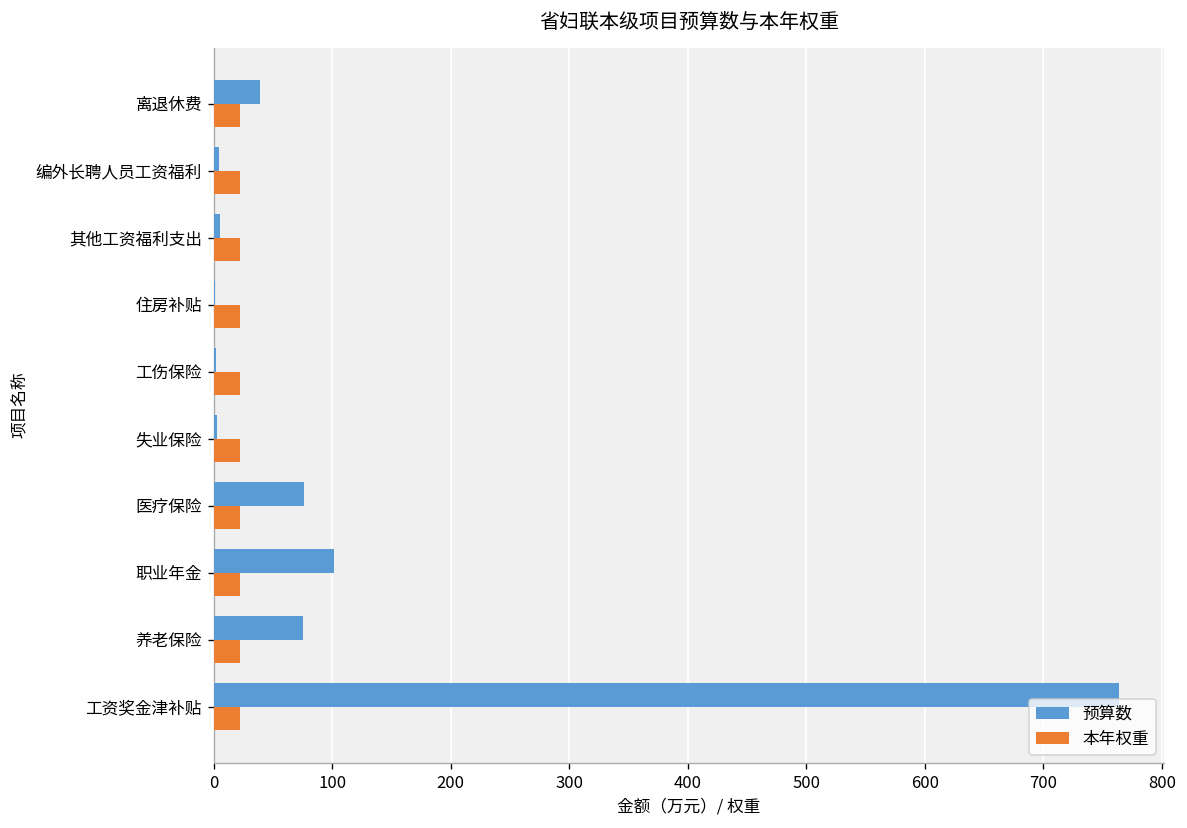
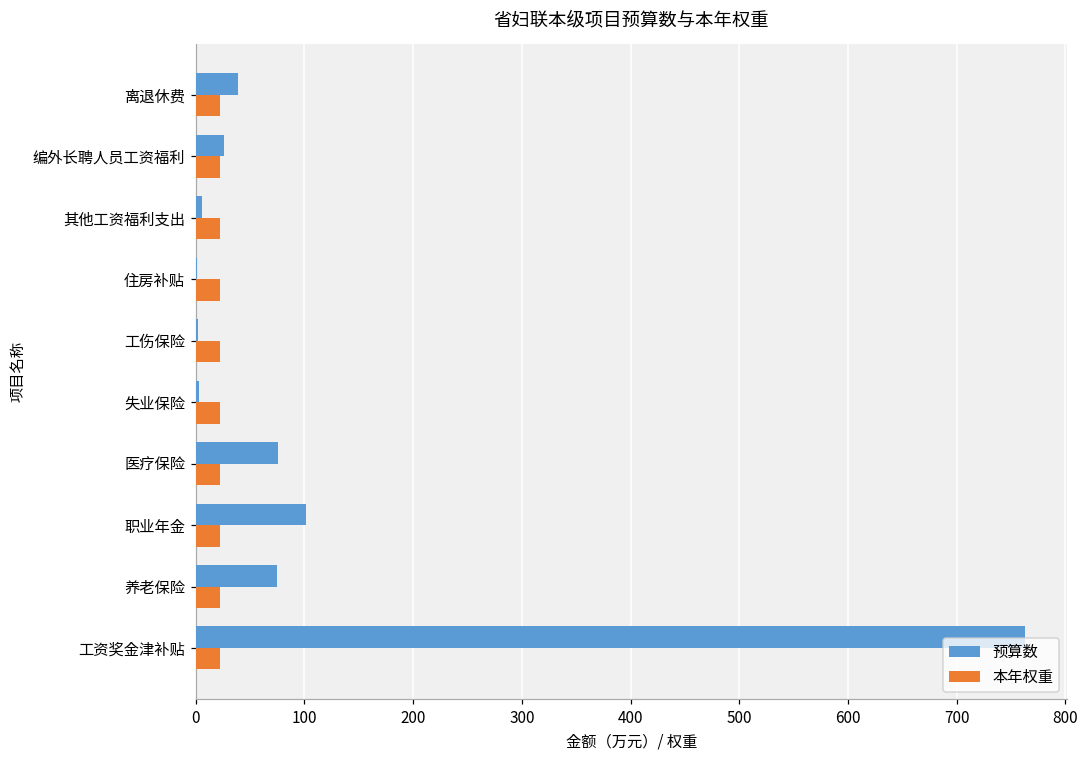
  {
    "预算数": {
      "离退休费": 40,
-     "编外长聘人员工资福利": 0,
+     "编外长聘人员工资福利": 30,
      "其他工资福利支出": 10,
      "失业保险": 0,
      "医疗保险": 80,
      "职业年金": 100,
      "养老保险": 80,
      "工资奖金津补贴": 760
    },
    "本年权重": {
      "离退休费": 20,
      "编外长聘人员工资福利": 20,
      "其他工资福利支出": 20,
      "住房补贴": 20,
      "工伤保险": 20,
      "失业保险": 20,
      "医疗保险": 20,
      "职业年金": 20,
      "养老保险": 20,
      "工资奖金津补贴": 20
    }
  }
